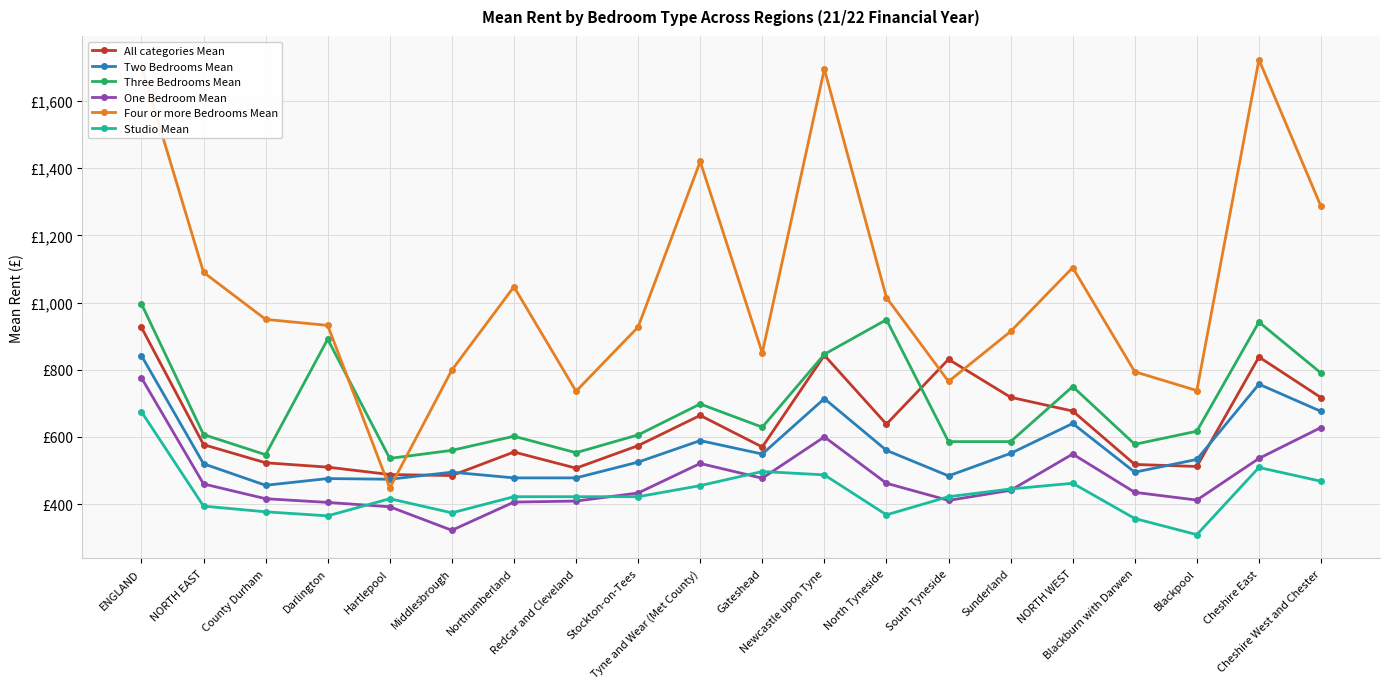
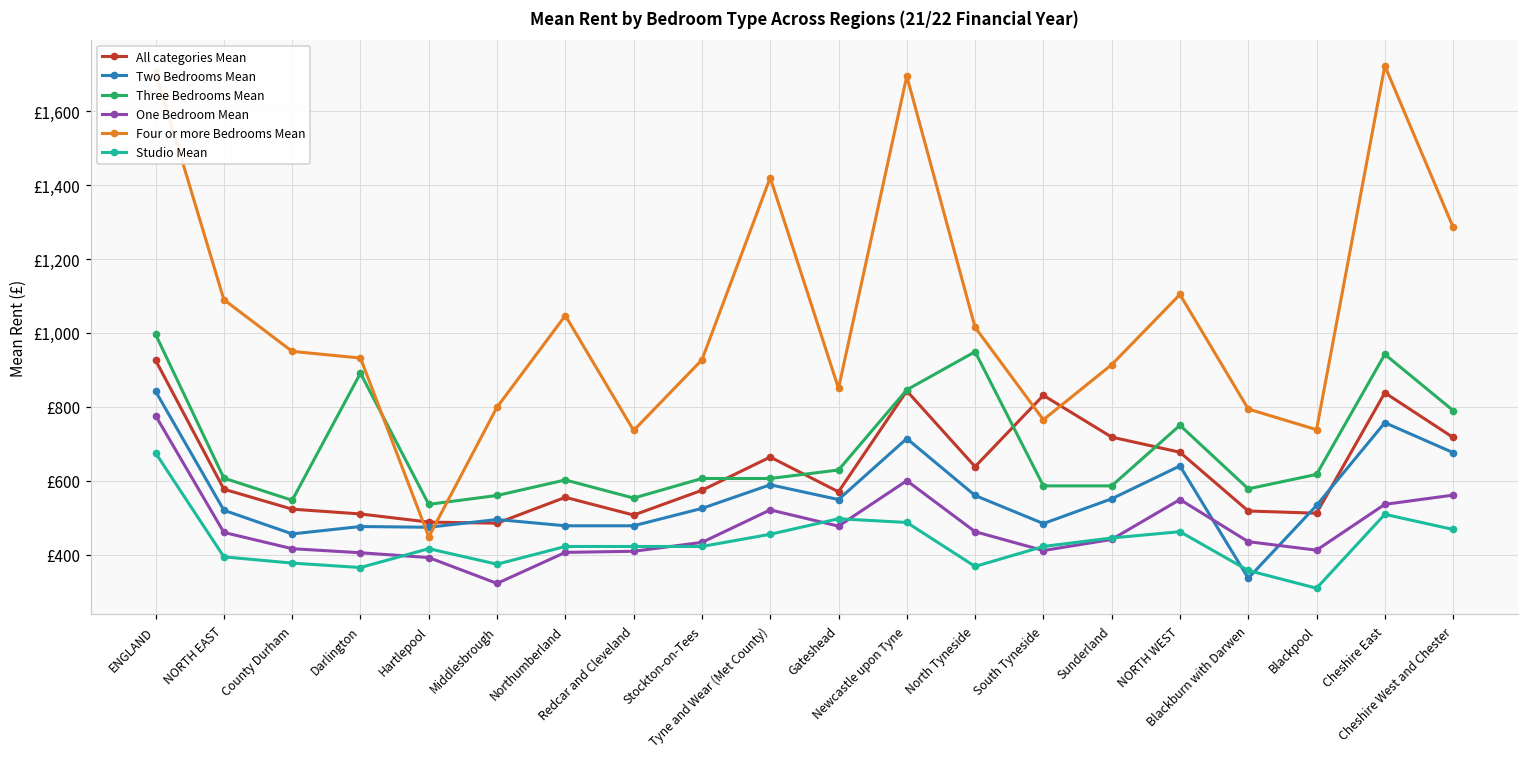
  {
    "All categories Mean": {
      "ENGLAND": "£930",
      "NORTH EAST": "£580",
      "County Durham": "£520",
      "Darlington": "£510",
      "Hartlepool": "£490",
      "Middlesbrough": "£490",
      "Northumberland": "£560",
      "Redcar and Cleveland": "£510",
      "Stockton-on-Tees": "£570",
      "Tyne and Wear (Met County)": "£660",
      "Gateshead": "£570",
      "North Tyneside": "£640",
      "South Tyneside": "£830",
      "Sunderland": "£720",
      "NORTH WEST": "£680",
      "Blackburn with Darwen": "£520",
      "Blackpool": "£510",
      "Cheshire East": "£840",
      "Cheshire West and Chester": "£720"
    },
    "Two Bedrooms Mean": {
      "ENGLAND": "£840",
      "NORTH EAST": "£520",
      "County Durham": "£460",
      "Darlington": "£480",
      "Hartlepool": "£470",
      "Middlesbrough": "£500",
      "Northumberland": "£480",
      "Redcar and Cleveland": "£480",
      "Stockton-on-Tees": "£530",
      "Tyne and Wear (Met County)": "£590",
      "Gateshead": "£550",
      "Newcastle upon Tyne": "£710",
      "North Tyneside": "£560",
      "South Tyneside": "£480",
      "Sunderland": "£550",
      "NORTH WEST": "£640",
-     "Blackburn with Darwen": "£500",
+     "Blackburn with Darwen": "£340",
      "Blackpool": "£530",
      "Cheshire East": "£760",
      "Cheshire West and Chester": "£680"
    },
    "Three Bedrooms Mean": {
      "ENGLAND": "£1,000",
      "NORTH EAST": "£610",
      "County Durham": "£550",
      "Darlington": "£890",
      "Hartlepool": "£540",
      "Middlesbrough": "£560",
      "Northumberland": "£600",
      "Redcar and Cleveland": "£550",
      "Stockton-on-Tees": "£610",
-     "Tyne and Wear (Met County)": "£700",
+     "Tyne and Wear (Met County)": "£610",
      "Gateshead": "£630",
      "North Tyneside": "£950",
      "South Tyneside": "£590",
      "Sunderland": "£590",
      "NORTH WEST": "£750",
      "Blackburn with Darwen": "£580",
      "Blackpool": "£620",
      "Cheshire East": "£940",
      "Cheshire West and Chester": "£790"
    },
    "One Bedroom Mean": {
      "ENGLAND": "£780",
      "NORTH EAST": "£460",
      "County Durham": "£420",
      "Darlington": "£410",
      "Hartlepool": "£390",
      "Middlesbrough": "£320",
      "Northumberland": "£410",
      "Redcar and Cleveland": "£410",
      "Stockton-on-Tees": "£430",
      "Tyne and Wear (Met County)": "£520",
      "Gateshead": "£480",
      "Newcastle upon Tyne": "£600",
      "North Tyneside": "£460",
      "South Tyneside": "£410",
      "NORTH WEST": "£550",
      "Blackburn with Darwen": "£440",
      "Blackpool": "£410",
      "Cheshire East": "£540",
-     "Cheshire West and Chester": "£630"
+     "Cheshire West and Chester": "£560"
    },
    "Four or more Bedrooms Mean": {
      "NORTH EAST": "£1,090",
      "County Durham": "£950",
      "Darlington": "£930",
      "Hartlepool": "£450",
      "Middlesbrough": "£800",
      "Northumberland": "£1,050",
      "Redcar and Cleveland": "£740",
      "Stockton-on-Tees": "£930",
      "Tyne and Wear (Met County)": "£1,420",
      "Gateshead": "£850",
      "Newcastle upon Tyne": "£1,700",
      "North Tyneside": "£1,020",
      "South Tyneside": "£770",
      "Sunderland": "£910",
      "NORTH WEST": "£1,100",
      "Blackburn with Darwen": "£790",
      "Blackpool": "£740",
      "Cheshire East": "£1,720",
      "Cheshire West and Chester": "£1,290"
    },
    "Studio Mean": {
      "ENGLAND": "£680",
      "NORTH EAST": "£390",
      "County Durham": "£380",
      "Darlington": "£370",
      "Hartlepool": "£420",
      "Middlesbrough": "£370",
      "Northumberland": "£420",
      "Redcar and Cleveland": "£420",
      "Stockton-on-Tees": "£420",
      "Tyne and Wear (Met County)": "£460",
      "Gateshead": "£500",
      "Newcastle upon Tyne": "£490",
      "North Tyneside": "£370",
      "South Tyneside": "£420",
      "NORTH WEST": "£460",
      "Blackburn with Darwen": "£360",
      "Blackpool": "£310",
      "Cheshire East": "£510",
      "Cheshire West and Chester": "£470"
    }
  }
